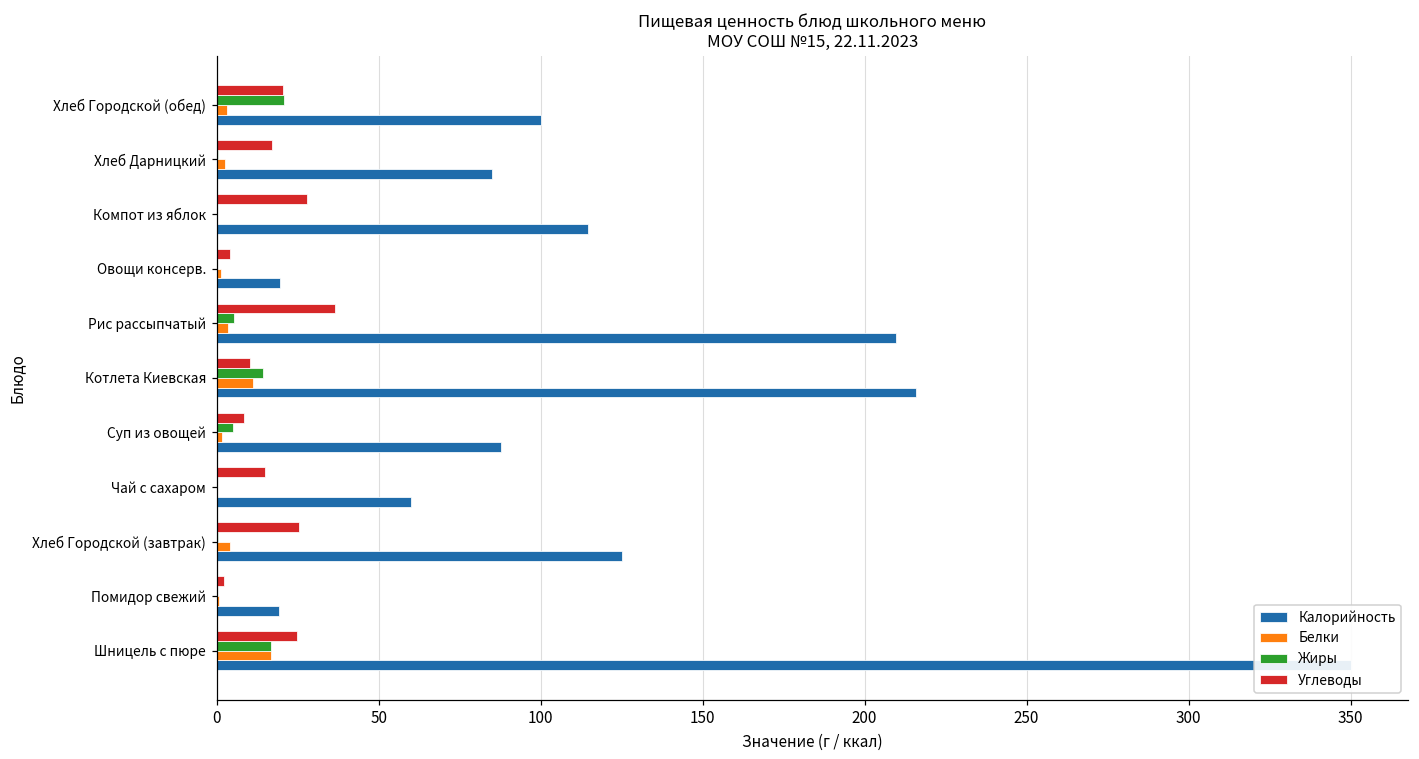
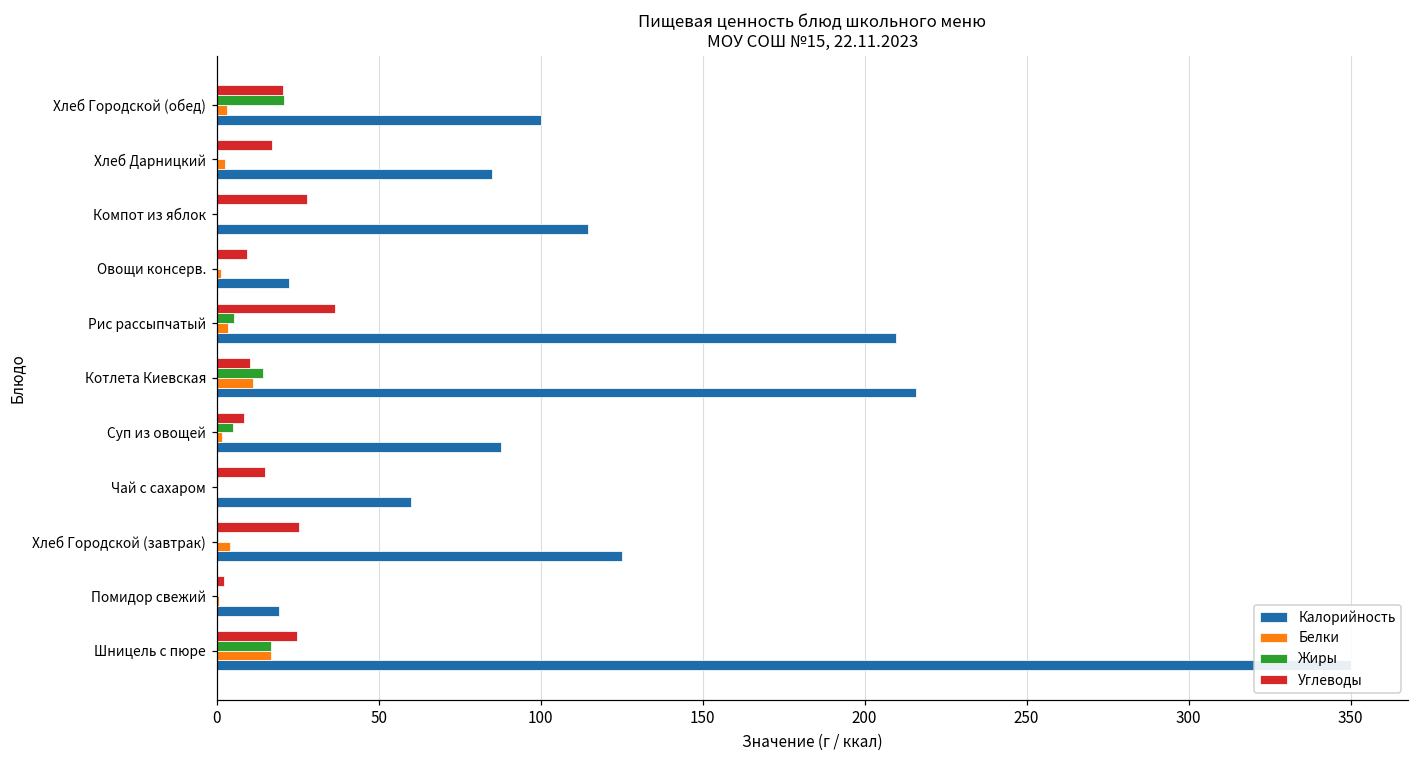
  {
    "Калорийность": {
      "Хлеб Городской (обед)": 100,
      "Хлеб Дарницкий": 85,
      "Компот из яблок": 115,
-     "Овощи консерв.": 20,
+     "Овощи консерв.": 23,
      "Рис рассыпчатый": 210,
      "Котлета Киевская": 216,
      "Суп из овощей": 88,
      "Чай с сахаром": 60,
      "Хлеб Городской (завтрак)": 125,
      "Помидор свежий": 19
    },
    "Белки": {
      "Хлеб Городской (обед)": 3,
      "Хлеб Дарницкий": 3,
      "Овощи консерв.": 1,
      "Рис рассыпчатый": 4,
      "Котлета Киевская": 11,
      "Суп из овощей": 2,
      "Хлеб Городской (завтрак)": 4,
      "Шницель с пюре": 17
    },
    "Жиры": {
      "Хлеб Городской (обед)": 21,
      "Рис рассыпчатый": 5,
      "Котлета Киевская": 14,
      "Суп из овощей": 5,
      "Шницель с пюре": 17
    },
    "Углеводы": {
      "Хлеб Городской (обед)": 20,
      "Хлеб Дарницкий": 17,
      "Компот из яблок": 28,
-     "Овощи консерв.": 4,
+     "Овощи консерв.": 9,
      "Рис рассыпчатый": 37,
      "Котлета Киевская": 10,
      "Суп из овощей": 9,
      "Чай с сахаром": 15,
      "Хлеб Городской (завтрак)": 26,
      "Помидор свежий": 2,
      "Шницель с пюре": 25
    }
  }
